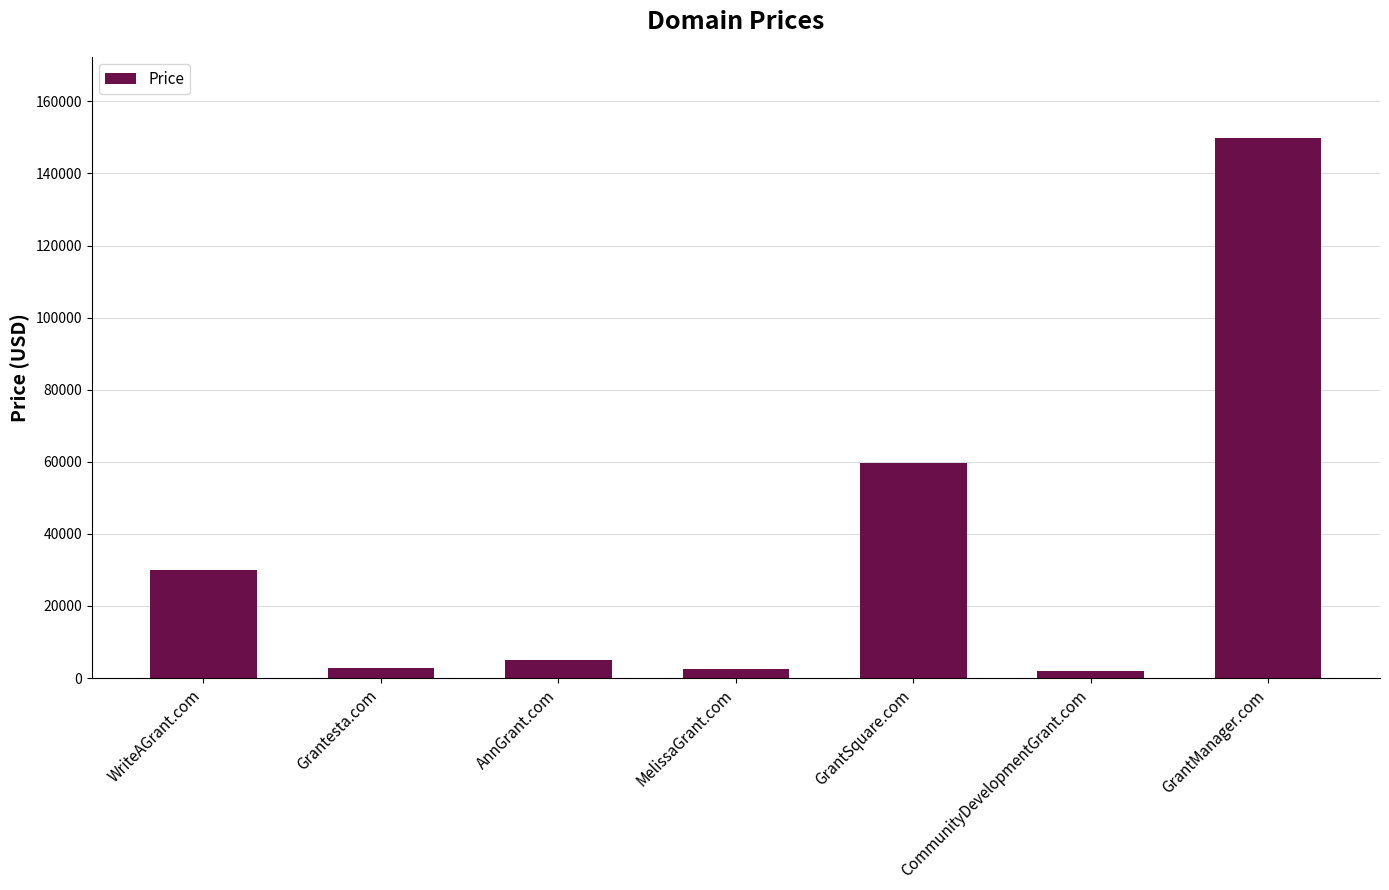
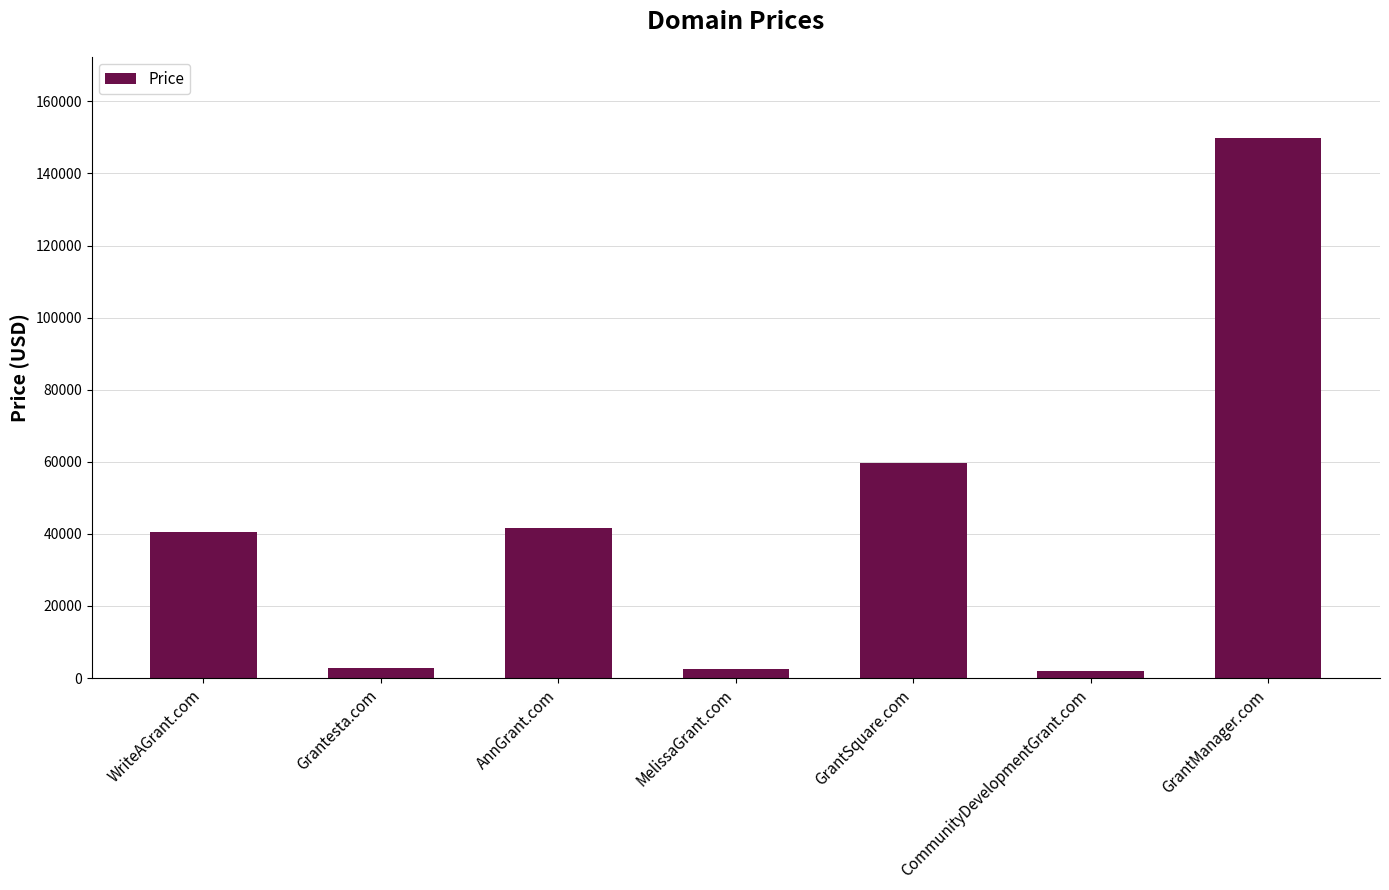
  {
-   "WriteAGrant.com": 30000,
+   "WriteAGrant.com": 41000,
    "Grantesta.com": 3000,
-   "AnnGrant.com": 5000,
+   "AnnGrant.com": 42000,
    "MelissaGrant.com": 2000,
    "GrantSquare.com": 60000,
    "CommunityDevelopmentGrant.com": 2000,
    "GrantManager.com": 150000
  }
